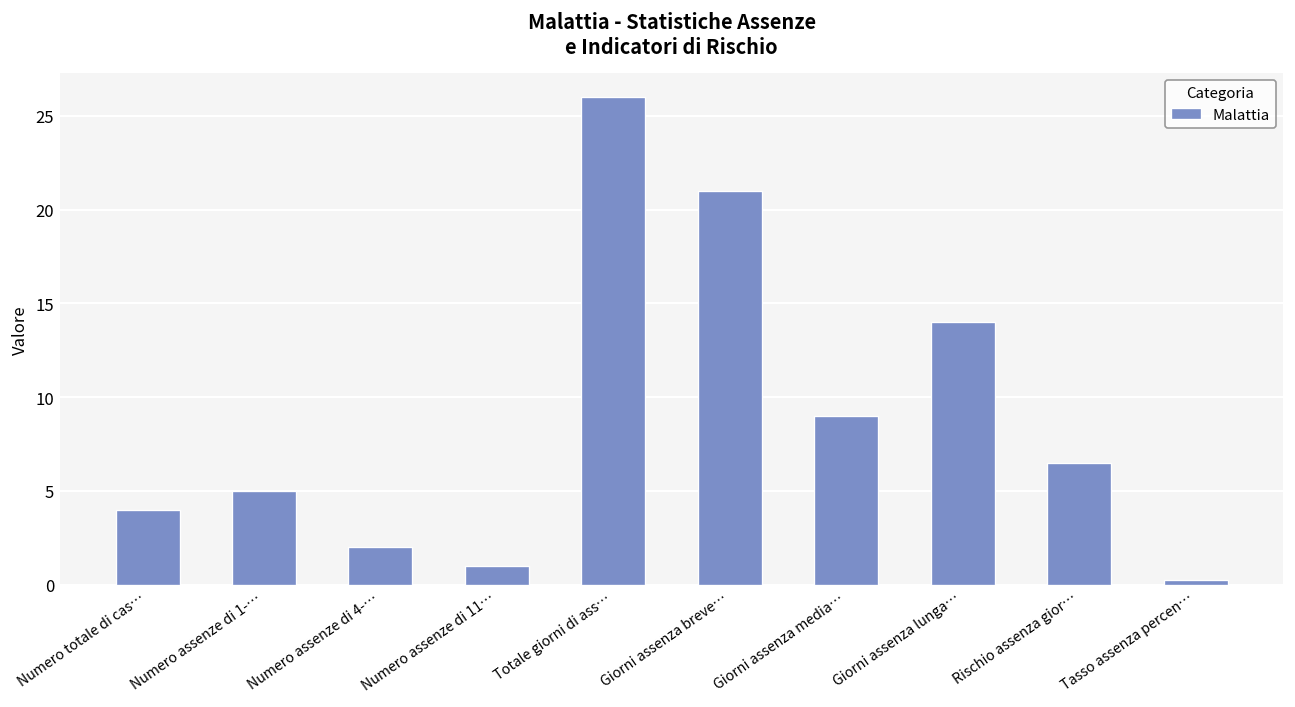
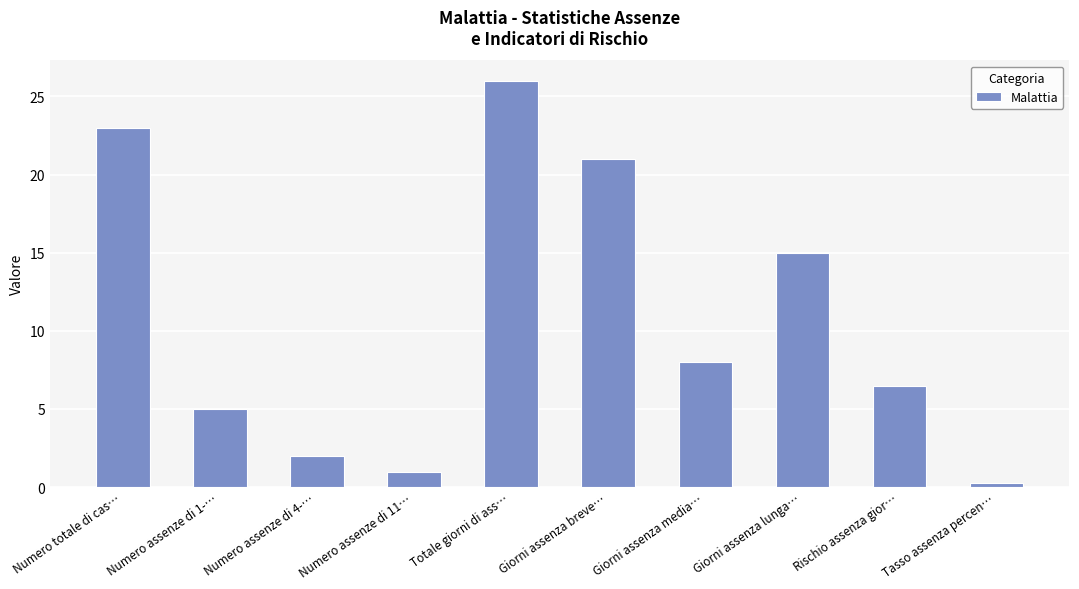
  {
-   "Numero totale di cas…": 4,
+   "Numero totale di cas…": 23,
    "Numero assenze di 1-…": 5,
    "Numero assenze di 4-…": 2,
    "Numero assenze di 11…": 1,
    "Totale giorni di ass…": 26,
    "Giorni assenza breve…": 21,
-   "Giorni assenza media…": 9,
-   "Giorni assenza lunga…": 14,
+   "Giorni assenza media…": 8,
+   "Giorni assenza lunga…": 15,
    "Rischio assenza gior…": 6.5,
    "Tasso assenza percen…": 0.3
  }
